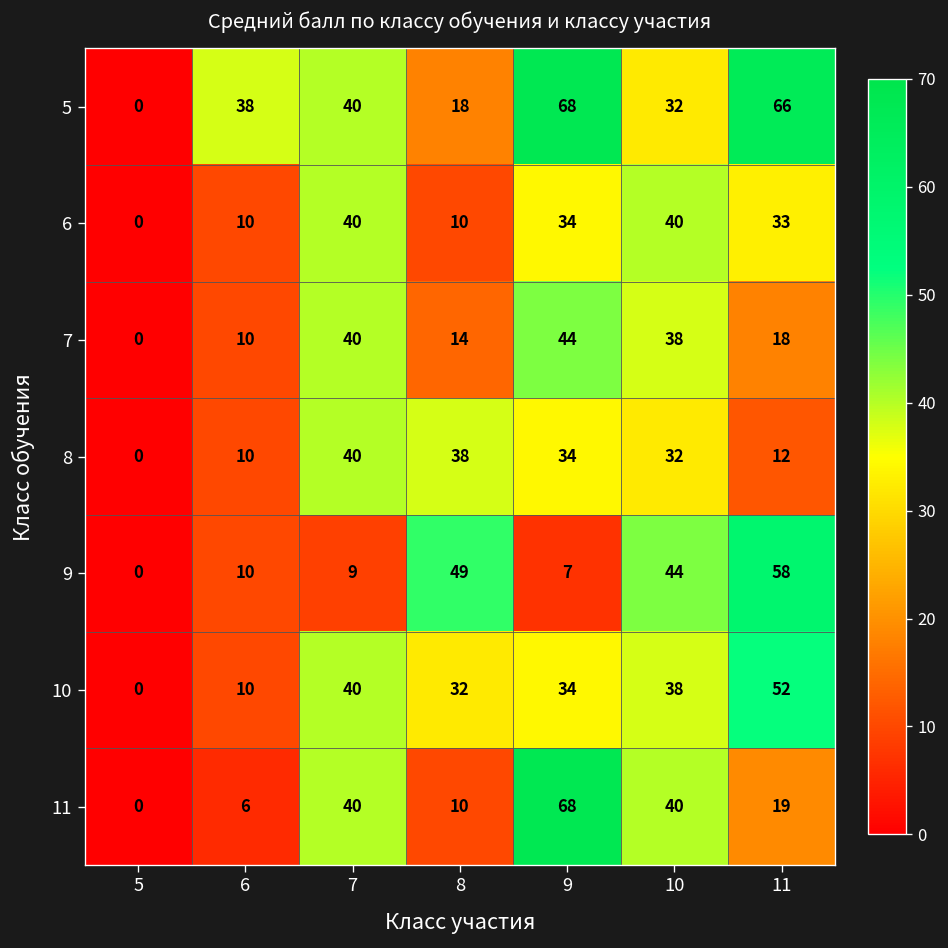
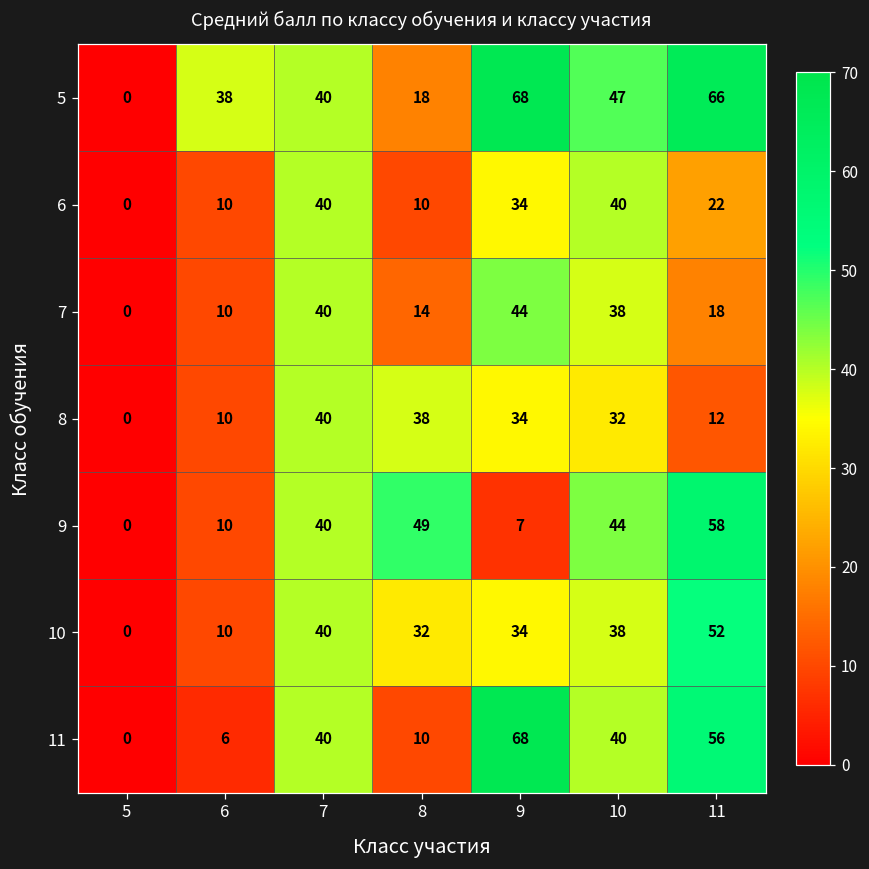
  {
    "5": {
      "5": 0,
      "6": 38,
      "7": 40,
      "8": 18,
      "9": 68,
-     "10": 32,
+     "10": 47,
      "11": 66
    },
    "6": {
      "5": 0,
      "6": 10,
      "7": 40,
      "8": 10,
      "9": 34,
      "10": 40,
-     "11": 33
+     "11": 22
    },
    "7": {
      "5": 0,
      "6": 10,
      "7": 40,
      "8": 14,
      "9": 44,
      "10": 38,
      "11": 18
    },
    "8": {
      "5": 0,
      "6": 10,
      "7": 40,
      "8": 38,
      "9": 34,
      "10": 32,
      "11": 12
    },
    "9": {
      "5": 0,
      "6": 10,
-     "7": 9,
+     "7": 40,
      "8": 49,
      "9": 7,
      "10": 44,
      "11": 58
    },
    "10": {
      "5": 0,
      "6": 10,
      "7": 40,
      "8": 32,
      "9": 34,
      "10": 38,
      "11": 52
    },
    "11": {
      "5": 0,
      "6": 6,
      "7": 40,
      "8": 10,
      "9": 68,
      "10": 40,
-     "11": 19
+     "11": 56
    }
  }
